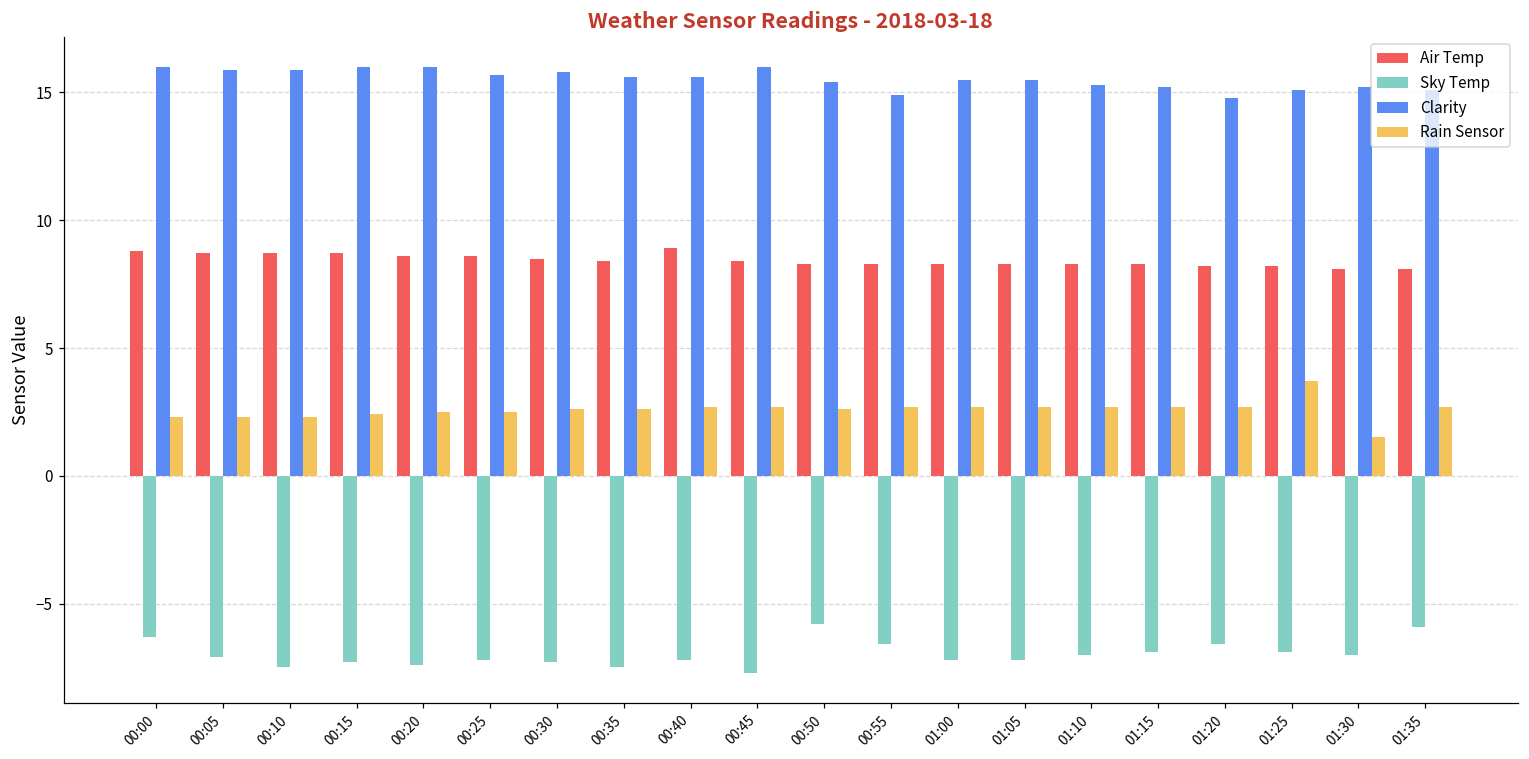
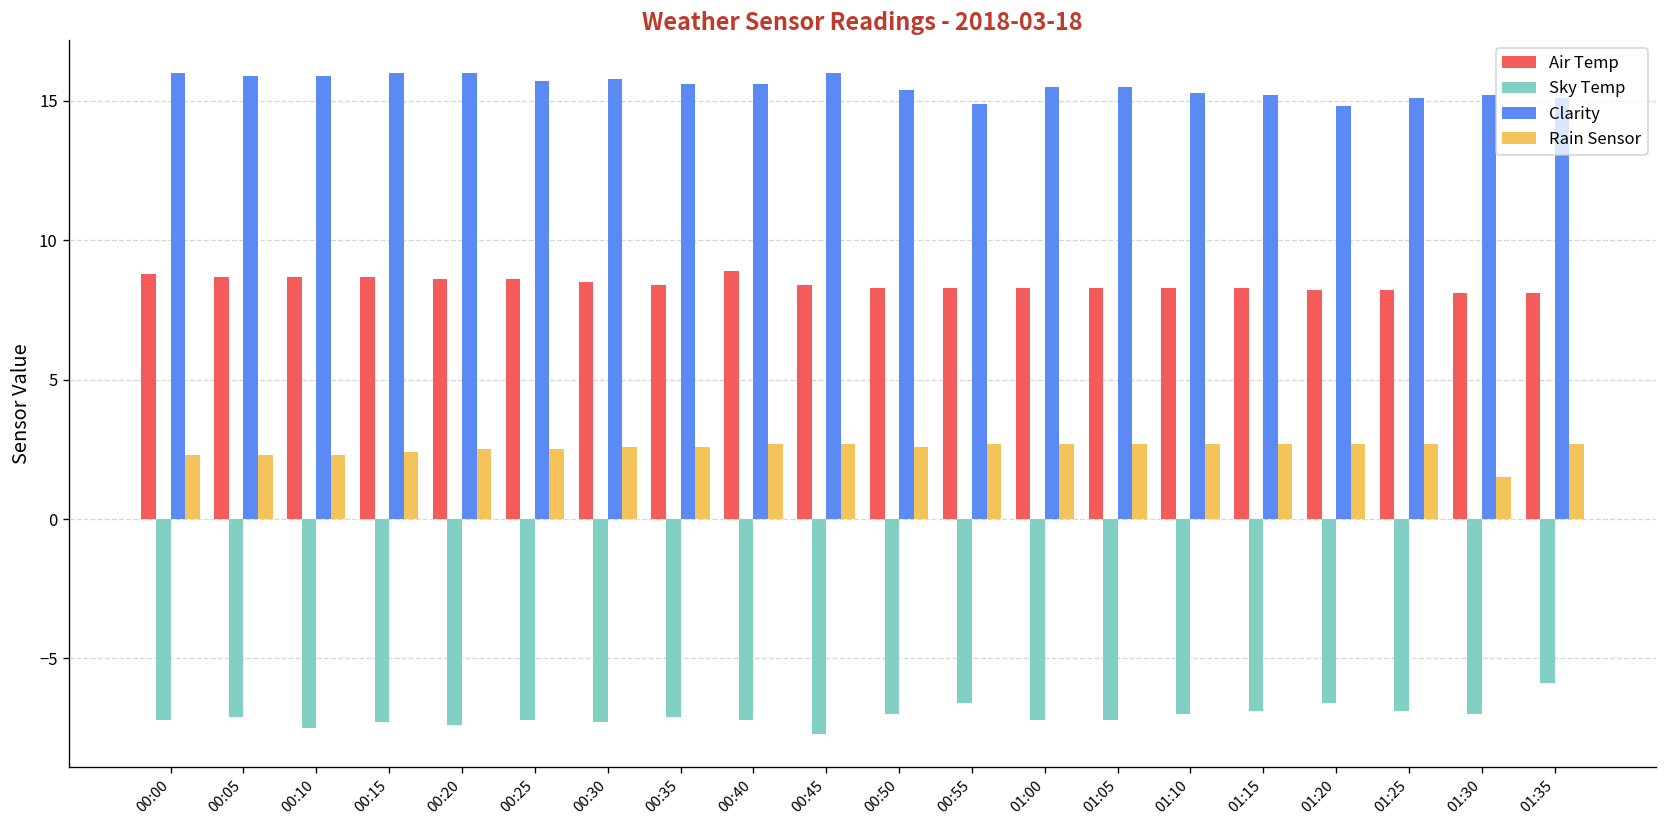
  {
    "Air Temp": {
      "00:00": 8.8,
      "00:05": 8.7,
      "00:10": 8.7,
      "00:15": 8.7,
      "00:20": 8.6,
      "00:25": 8.6,
      "00:30": 8.5,
      "00:35": 8.4,
      "00:40": 8.9,
      "00:45": 8.4,
      "00:50": 8.3,
      "00:55": 8.3,
      "01:00": 8.3,
      "01:05": 8.3,
      "01:10": 8.3,
      "01:15": 8.3,
      "01:20": 8.2,
      "01:25": 8.2,
      "01:30": 8.1,
      "01:35": 8.1
    },
    "Sky Temp": {
-     "00:00": -6.3,
+     "00:00": -7.2,
      "00:05": -7.1,
      "00:10": -7.5,
      "00:15": -7.3,
      "00:20": -7.4,
      "00:25": -7.2,
      "00:30": -7.3,
-     "00:35": -7.5,
+     "00:35": -7.1,
      "00:40": -7.2,
      "00:45": -7.7,
-     "00:50": -5.8,
+     "00:50": -7.0,
      "00:55": -6.6,
      "01:00": -7.2,
      "01:05": -7.2,
      "01:10": -7.0,
      "01:15": -6.9,
      "01:20": -6.6,
      "01:25": -6.9,
      "01:30": -7.0,
      "01:35": -5.9
    },
    "Clarity": {
      "00:00": 16.0,
      "00:05": 15.9,
      "00:10": 15.9,
      "00:15": 16.0,
      "00:20": 16.0,
      "00:25": 15.7,
      "00:30": 15.8,
      "00:35": 15.6,
      "00:40": 15.6,
      "00:45": 16.0,
      "00:50": 15.4,
      "00:55": 14.9,
      "01:00": 15.5,
      "01:05": 15.5,
      "01:10": 15.3,
      "01:15": 15.2,
      "01:20": 14.8,
      "01:25": 15.1,
      "01:30": 15.2
    },
    "Rain Sensor": {
      "00:00": 2.3,
      "00:05": 2.3,
      "00:10": 2.3,
      "00:15": 2.4,
      "00:20": 2.5,
      "00:25": 2.5,
      "00:30": 2.6,
      "00:35": 2.6,
      "00:40": 2.7,
      "00:45": 2.7,
      "00:50": 2.6,
      "00:55": 2.7,
      "01:00": 2.7,
      "01:05": 2.7,
      "01:10": 2.7,
      "01:15": 2.7,
      "01:20": 2.7,
-     "01:25": 3.7,
+     "01:25": 2.7,
      "01:30": 1.5,
      "01:35": 2.7
    }
  }
